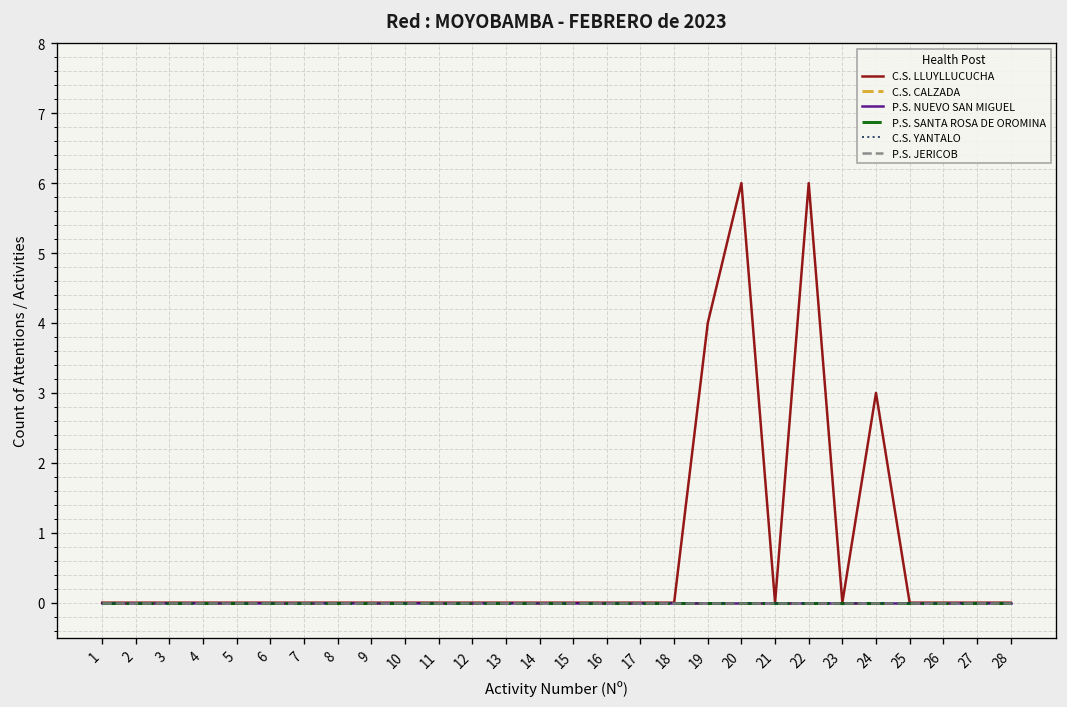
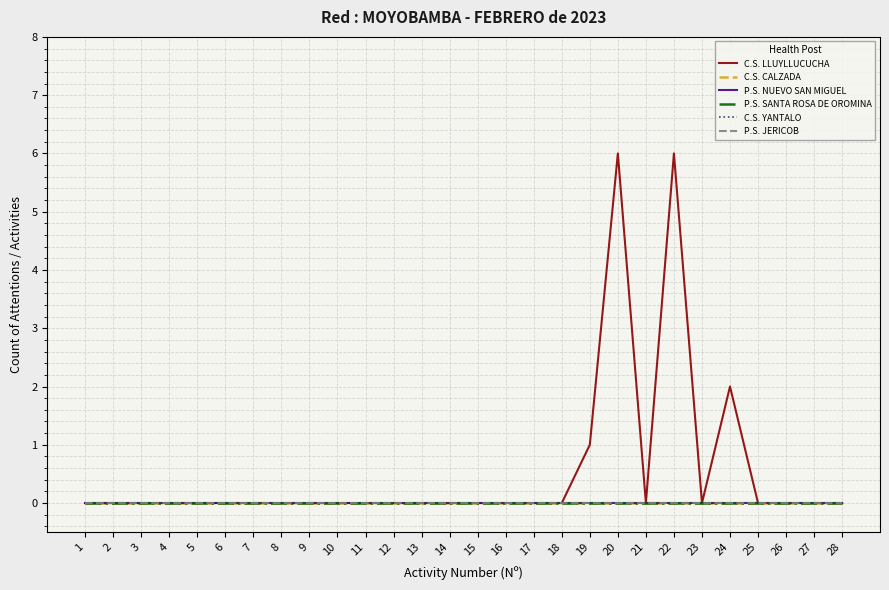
  {
    "C.S. LLUYLLUCUCHA": {
-     "19": 4,
+     "19": 1,
      "20": 6,
      "22": 6,
-     "24": 3
+     "24": 2
    },
    "P.S. JERICOB": {
      "19": 0,
      "20": 0,
      "22": 0,
      "24": 0
    }
  }
